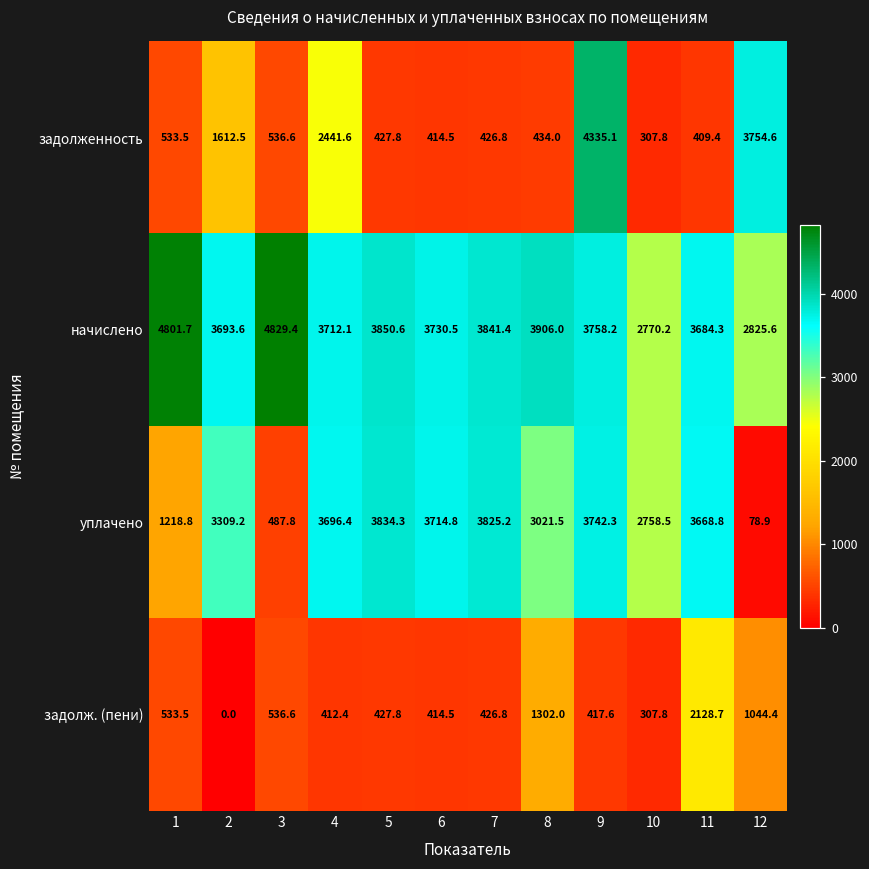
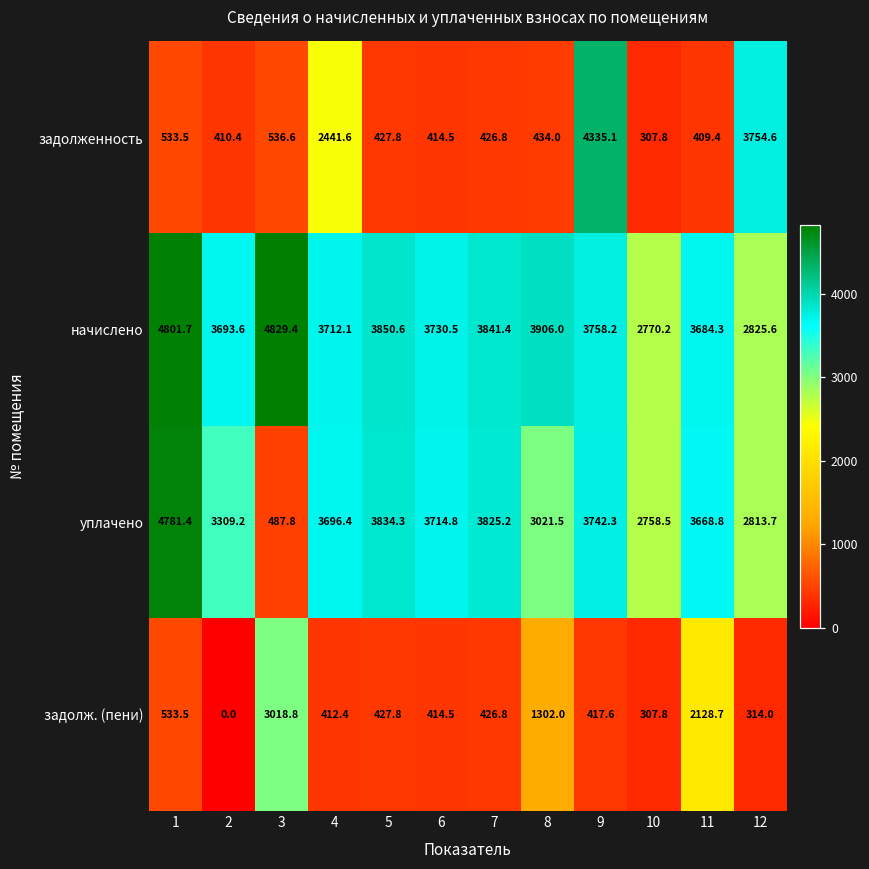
  {
    "задолженность": {
      "1": 533.5,
-     "2": 1612.5,
+     "2": 410.4,
      "3": 536.6,
      "4": 2441.6,
      "5": 427.8,
      "6": 414.5,
      "7": 426.8,
      "8": 434.0,
      "9": 4335.1,
      "10": 307.8,
      "11": 409.4,
      "12": 3754.6
    },
    "начислено": {
      "1": 4801.7,
      "2": 3693.6,
      "3": 4829.4,
      "4": 3712.1,
      "5": 3850.6,
      "6": 3730.5,
      "7": 3841.4,
      "8": 3906.0,
      "9": 3758.2,
      "10": 2770.2,
      "11": 3684.3,
      "12": 2825.6
    },
    "уплачено": {
-     "1": 1218.8,
+     "1": 4781.4,
      "2": 3309.2,
      "3": 487.8,
      "4": 3696.4,
      "5": 3834.3,
      "6": 3714.8,
      "7": 3825.2,
      "8": 3021.5,
      "9": 3742.3,
      "10": 2758.5,
      "11": 3668.8,
-     "12": 78.9
+     "12": 2813.7
    },
    "задолж. (пени)": {
      "1": 533.5,
      "2": 0.0,
-     "3": 536.6,
+     "3": 3018.8,
      "4": 412.4,
      "5": 427.8,
      "6": 414.5,
      "7": 426.8,
      "8": 1302.0,
      "9": 417.6,
      "10": 307.8,
      "11": 2128.7,
-     "12": 1044.4
+     "12": 314.0
    }
  }
